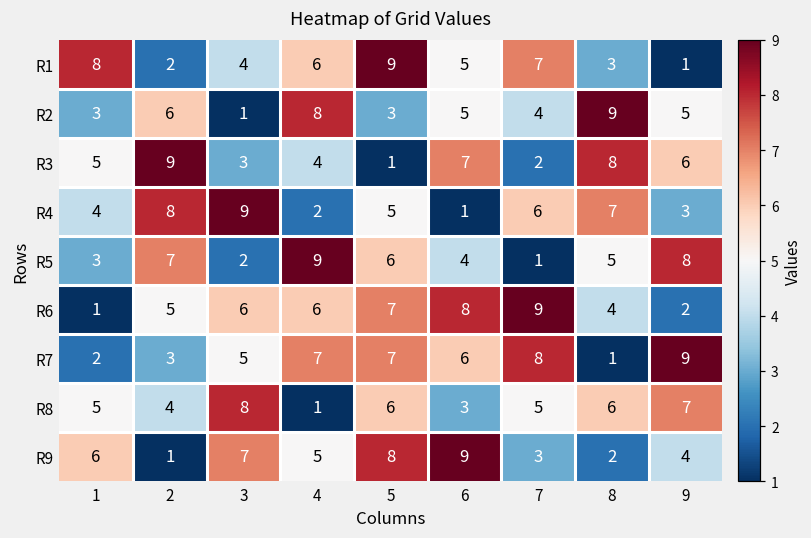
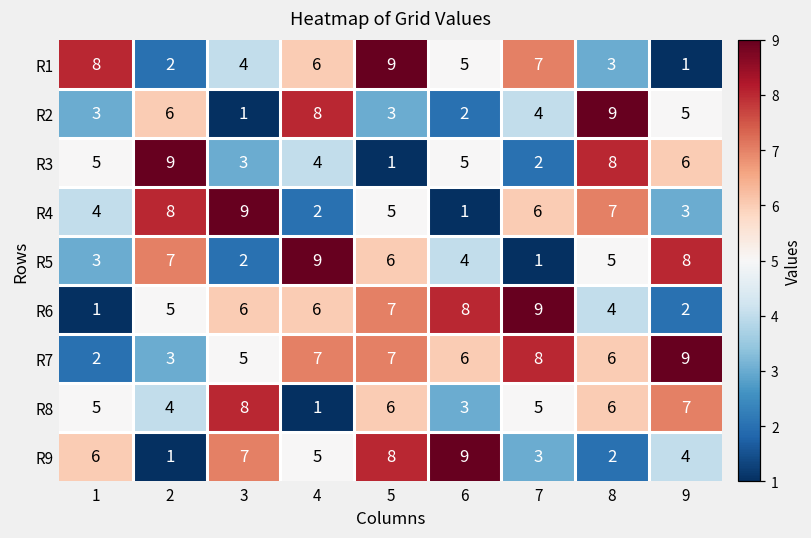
  {
    "R1": {
      "1": 8,
      "2": 2,
      "3": 4,
      "4": 6,
      "5": 9,
      "6": 5,
      "7": 7,
      "8": 3,
      "9": 1
    },
    "R2": {
      "1": 3,
      "2": 6,
      "3": 1,
      "4": 8,
      "5": 3,
-     "6": 5,
+     "6": 2,
      "7": 4,
      "8": 9,
      "9": 5
    },
    "R3": {
      "1": 5,
      "2": 9,
      "3": 3,
      "4": 4,
      "5": 1,
-     "6": 7,
+     "6": 5,
      "7": 2,
      "8": 8,
      "9": 6
    },
    "R4": {
      "1": 4,
      "2": 8,
      "3": 9,
      "4": 2,
      "5": 5,
      "6": 1,
      "7": 6,
      "8": 7,
      "9": 3
    },
    "R5": {
      "1": 3,
      "2": 7,
      "3": 2,
      "4": 9,
      "5": 6,
      "6": 4,
      "7": 1,
      "8": 5,
      "9": 8
    },
    "R6": {
      "1": 1,
      "2": 5,
      "3": 6,
      "4": 6,
      "5": 7,
      "6": 8,
      "7": 9,
      "8": 4,
      "9": 2
    },
    "R7": {
      "1": 2,
      "2": 3,
      "3": 5,
      "4": 7,
      "5": 7,
      "6": 6,
      "7": 8,
-     "8": 1,
+     "8": 6,
      "9": 9
    },
    "R8": {
      "1": 5,
      "2": 4,
      "3": 8,
      "4": 1,
      "5": 6,
      "6": 3,
      "7": 5,
      "8": 6,
      "9": 7
    },
    "R9": {
      "1": 6,
      "2": 1,
      "3": 7,
      "4": 5,
      "5": 8,
      "6": 9,
      "7": 3,
      "8": 2,
      "9": 4
    }
  }
